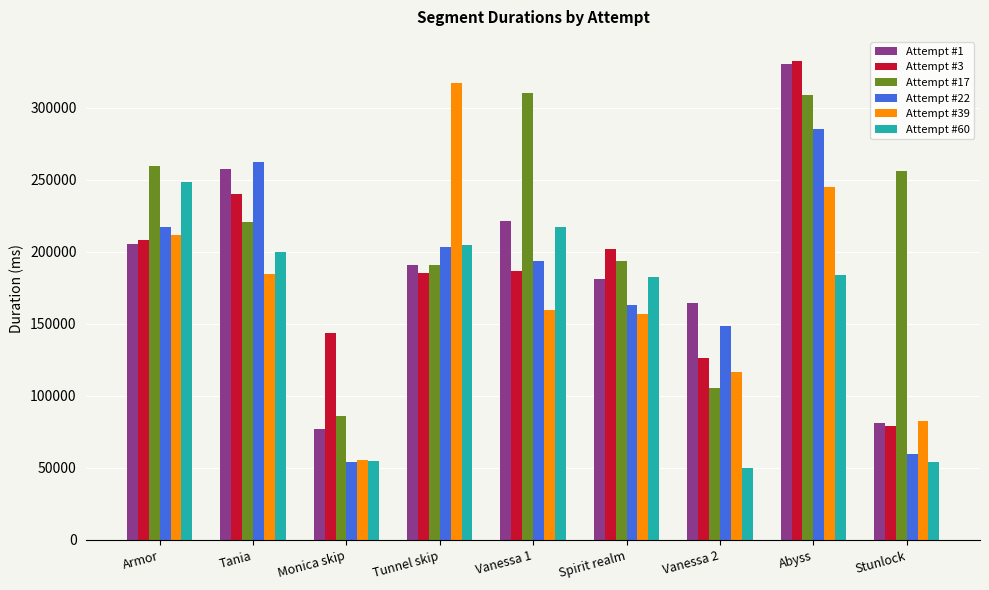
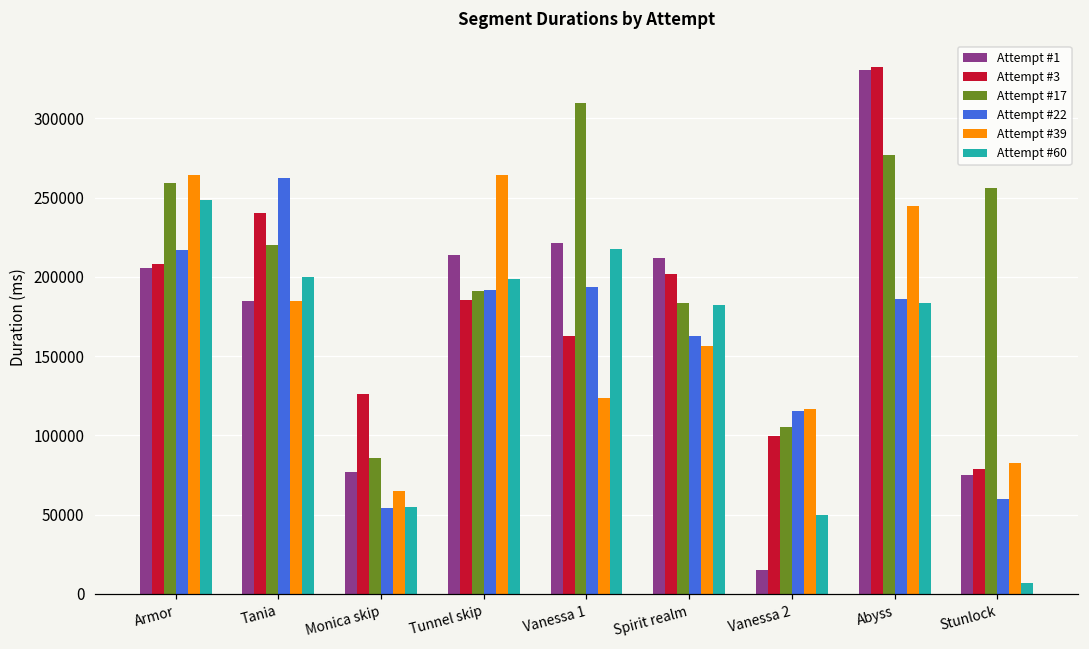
  {
    "Attempt #1": {
      "Armor": 206000,
-     "Tania": 257000,
+     "Tania": 185000,
      "Monica skip": 77000,
-     "Tunnel skip": 191000,
+     "Tunnel skip": 214000,
      "Vanessa 1": 221000,
-     "Spirit realm": 181000,
-     "Vanessa 2": 164000,
+     "Spirit realm": 212000,
+     "Vanessa 2": 15000,
      "Abyss": 330000,
-     "Stunlock": 81000
+     "Stunlock": 75000
    },
    "Attempt #3": {
      "Armor": 208000,
      "Tania": 240000,
-     "Monica skip": 144000,
+     "Monica skip": 126000,
      "Tunnel skip": 186000,
-     "Vanessa 1": 187000,
+     "Vanessa 1": 163000,
      "Spirit realm": 202000,
-     "Vanessa 2": 126000,
+     "Vanessa 2": 100000,
      "Abyss": 333000,
      "Stunlock": 79000
    },
    "Attempt #17": {
      "Armor": 259000,
      "Tania": 220000,
      "Monica skip": 86000,
      "Tunnel skip": 191000,
      "Vanessa 1": 310000,
-     "Spirit realm": 194000,
+     "Spirit realm": 183000,
      "Vanessa 2": 106000,
-     "Abyss": 309000,
+     "Abyss": 277000,
      "Stunlock": 256000
    },
    "Attempt #22": {
      "Armor": 217000,
      "Tania": 262000,
      "Monica skip": 54000,
-     "Tunnel skip": 203000,
+     "Tunnel skip": 192000,
      "Vanessa 1": 194000,
      "Spirit realm": 163000,
-     "Vanessa 2": 149000,
-     "Abyss": 285000,
+     "Vanessa 2": 116000,
+     "Abyss": 186000,
      "Stunlock": 60000
    },
    "Attempt #39": {
-     "Armor": 212000,
+     "Armor": 265000,
      "Tania": 185000,
-     "Monica skip": 55000,
-     "Tunnel skip": 317000,
-     "Vanessa 1": 160000,
+     "Monica skip": 65000,
+     "Tunnel skip": 264000,
+     "Vanessa 1": 124000,
      "Spirit realm": 156000,
      "Vanessa 2": 116000,
      "Abyss": 245000,
      "Stunlock": 83000
    },
    "Attempt #60": {
      "Armor": 248000,
      "Tania": 200000,
      "Monica skip": 55000,
-     "Tunnel skip": 205000,
+     "Tunnel skip": 198000,
      "Vanessa 1": 217000,
      "Spirit realm": 182000,
      "Vanessa 2": 50000,
      "Abyss": 184000,
-     "Stunlock": 54000
+     "Stunlock": 7000
    }
  }
